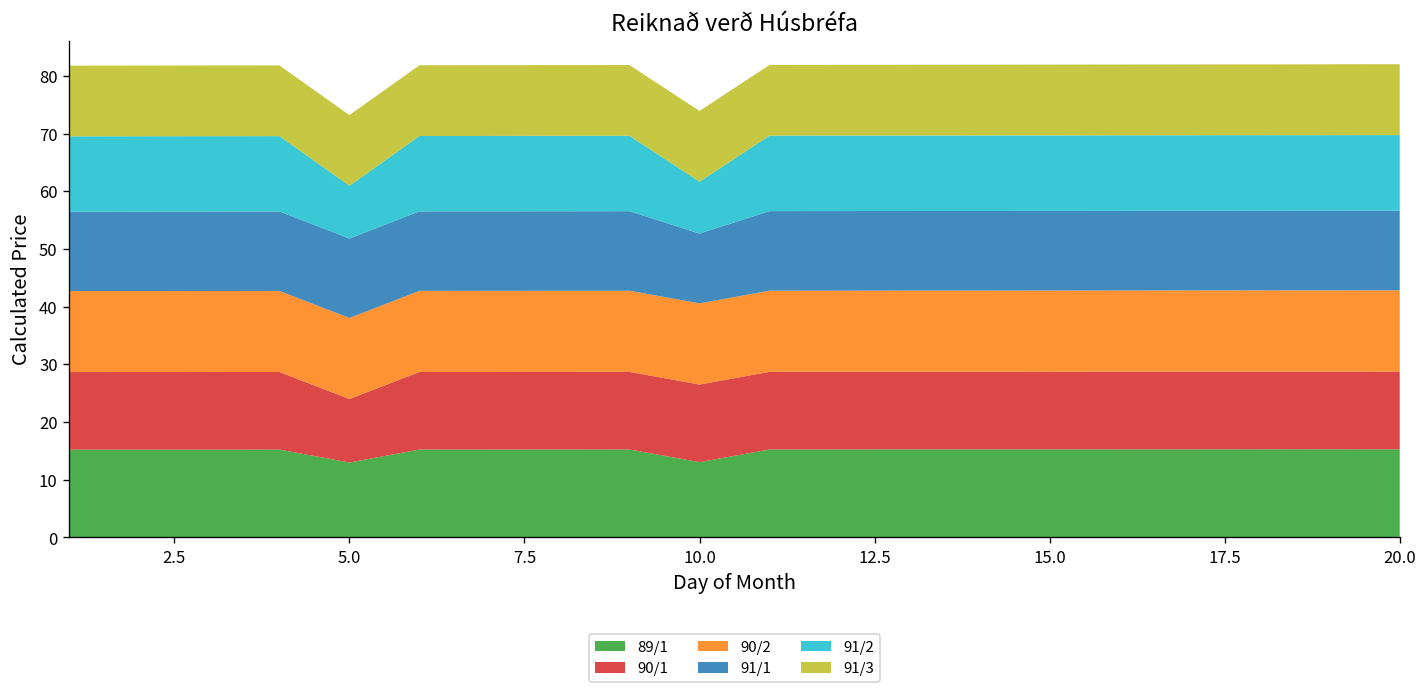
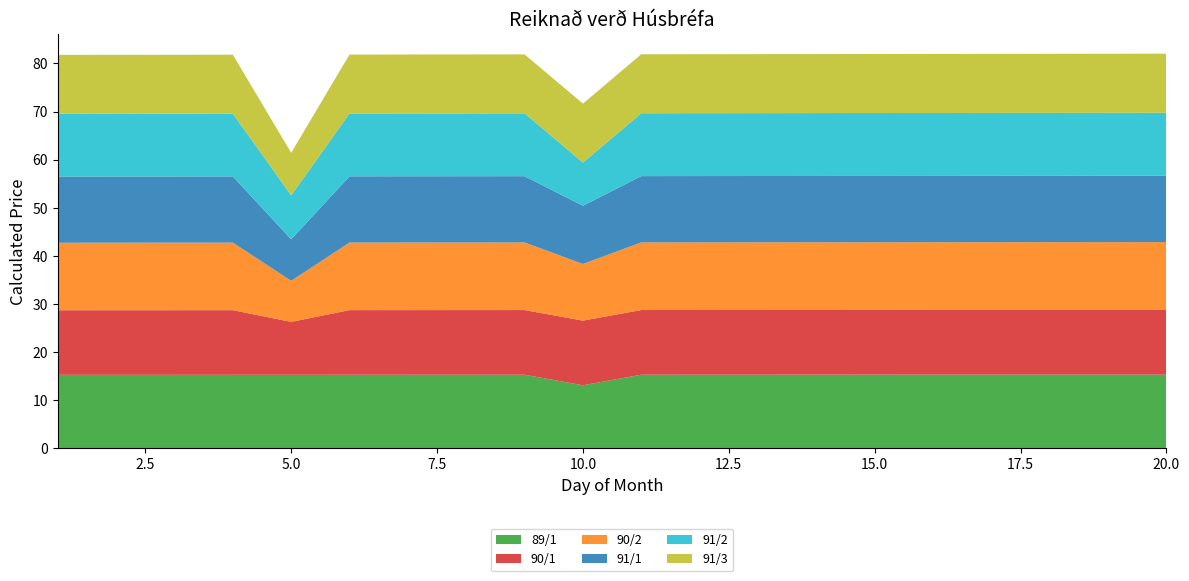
  {
    "89/1": {
-     "5.0": 13,
+     "5.0": 15,
      "10.0": 13,
      "15.0": 15,
      "20.0": 15
    },
    "90/1": {
      "5.0": 11,
      "10.0": 13,
      "15.0": 13,
      "20.0": 13
    },
    "90/2": {
-     "5.0": 14,
-     "10.0": 14,
+     "5.0": 9,
+     "10.0": 12,
      "15.0": 14,
      "20.0": 14
    },
    "91/1": {
-     "5.0": 14,
+     "5.0": 9,
      "10.0": 12,
      "15.0": 14,
      "20.0": 14
    },
    "91/2": {
      "5.0": 9,
      "10.0": 9,
      "15.0": 13,
      "20.0": 13
    },
    "91/3": {
-     "5.0": 12,
+     "5.0": 9,
      "10.0": 12,
      "15.0": 12,
      "20.0": 12
    }
  }
